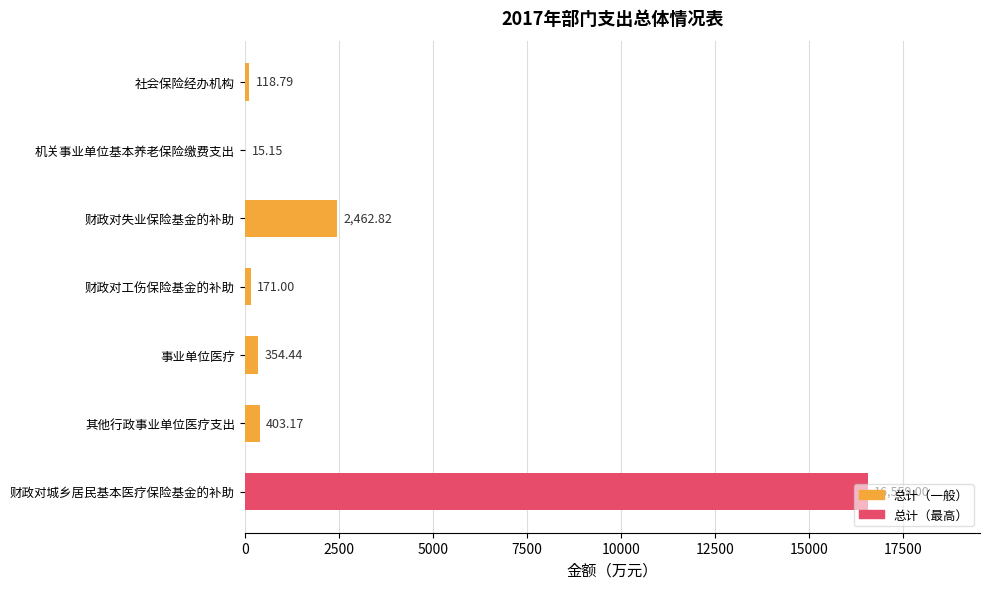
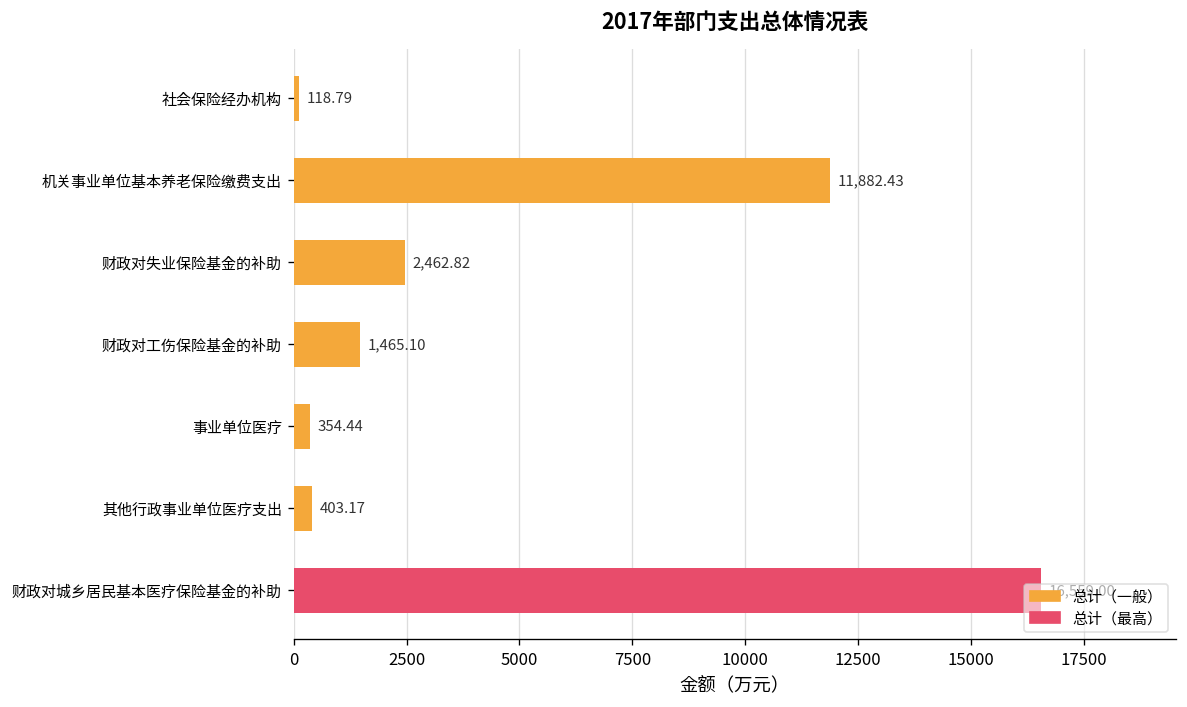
  {
    "社会保险经办机构": "118.79",
-   "机关事业单位基本养老保险缴费支出": "15.15",
+   "机关事业单位基本养老保险缴费支出": "11,882.43",
    "财政对失业保险基金的补助": "2,462.82",
-   "财政对工伤保险基金的补助": "171.00",
+   "财政对工伤保险基金的补助": "1,465.10",
    "事业单位医疗": "354.44",
    "其他行政事业单位医疗支出": "403.17"
  }
